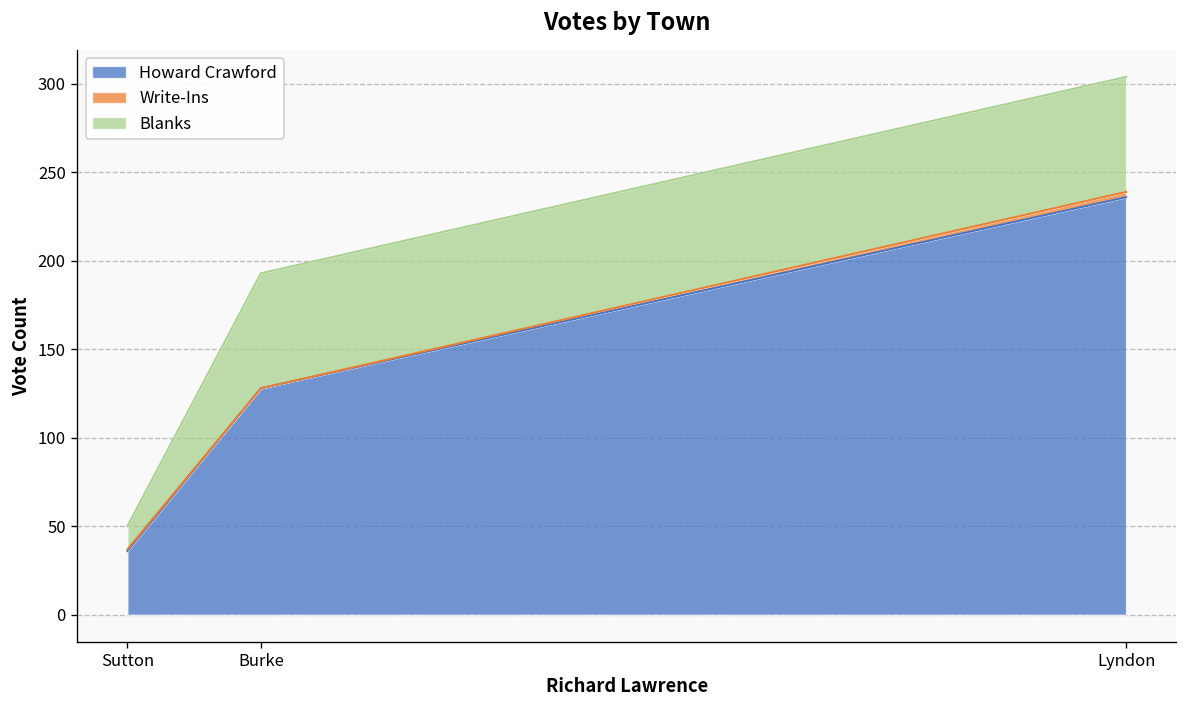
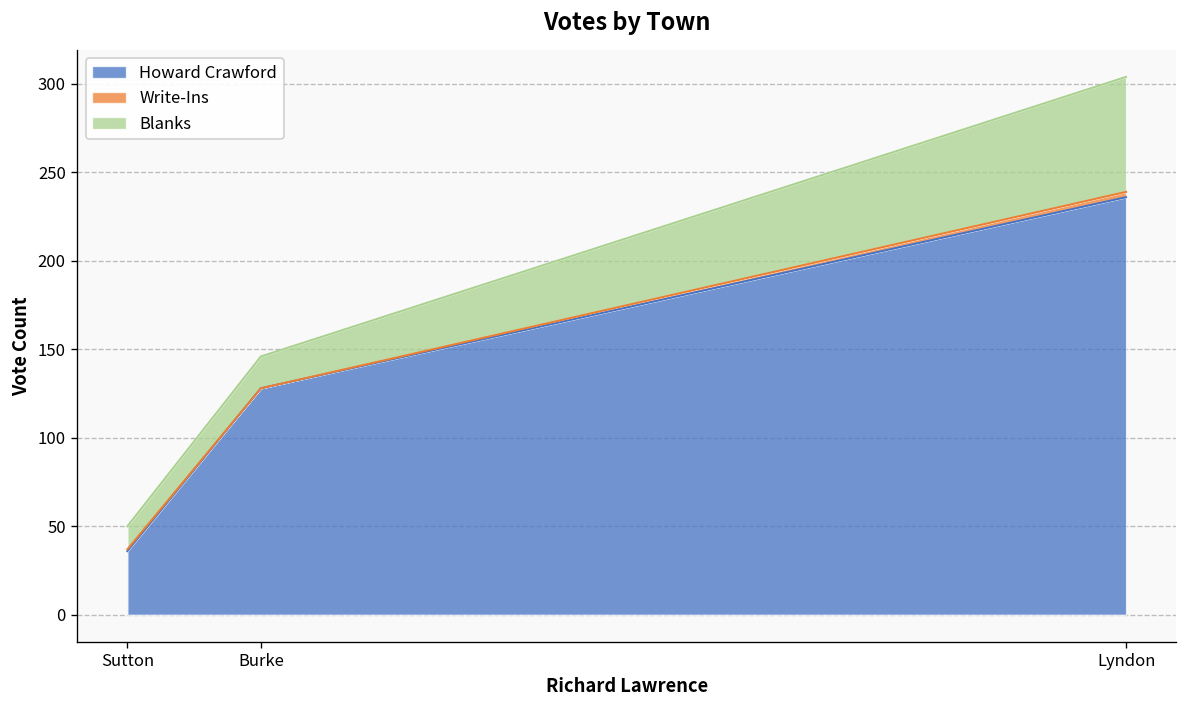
  {
    "Howard Crawford": {
      "Lyndon": 236
    },
    "Write-Ins": {
      "Lyndon": 3
    },
    "Blanks": {
      "Sutton": 13,
-     "Burke": 65,
+     "Burke": 18,
      "Lyndon": 65
    }
  }
